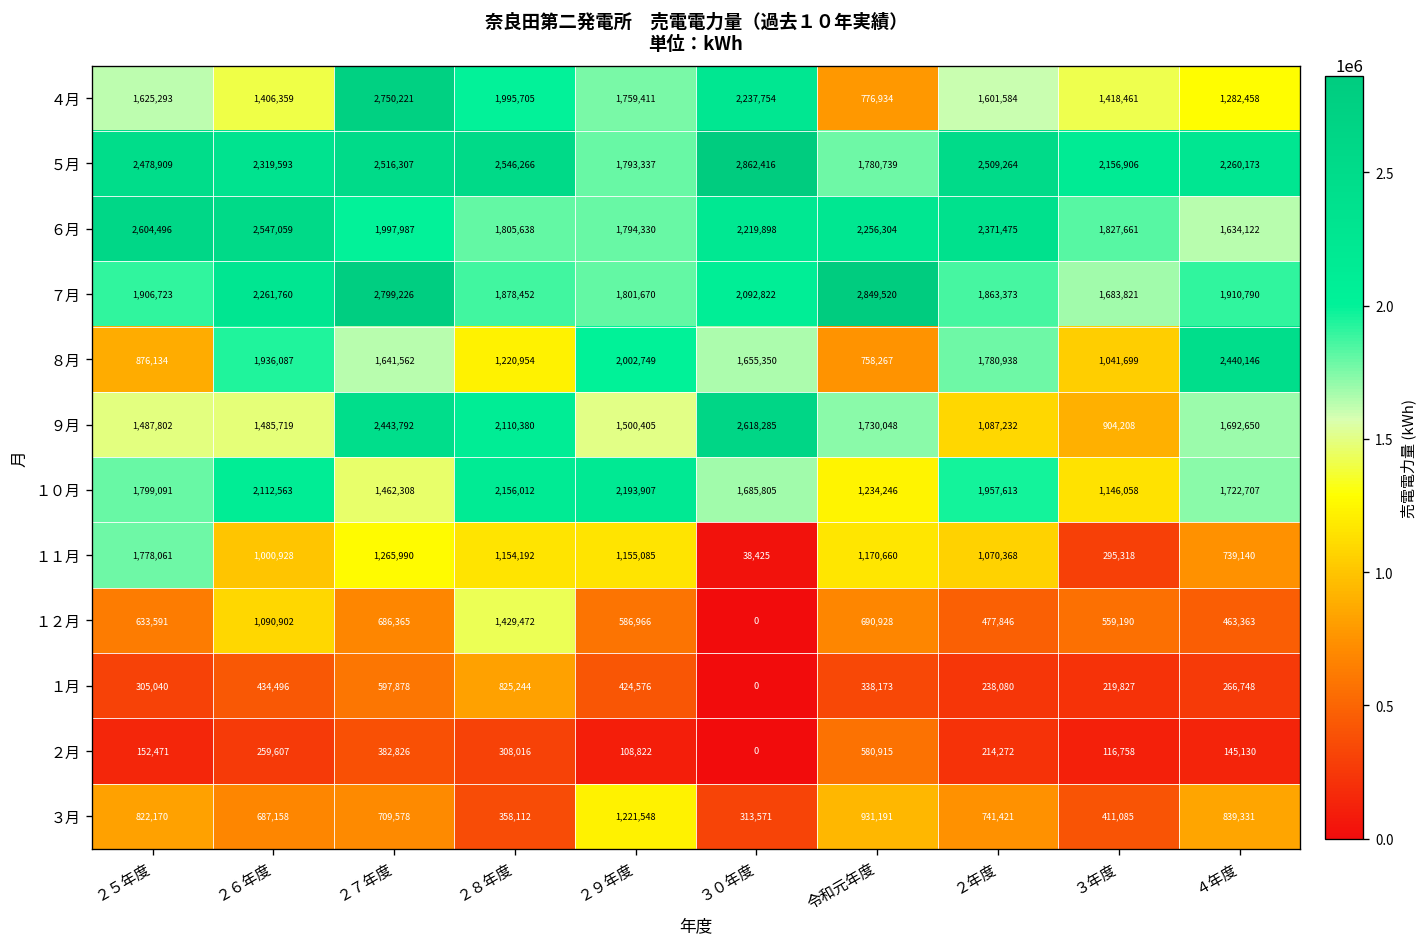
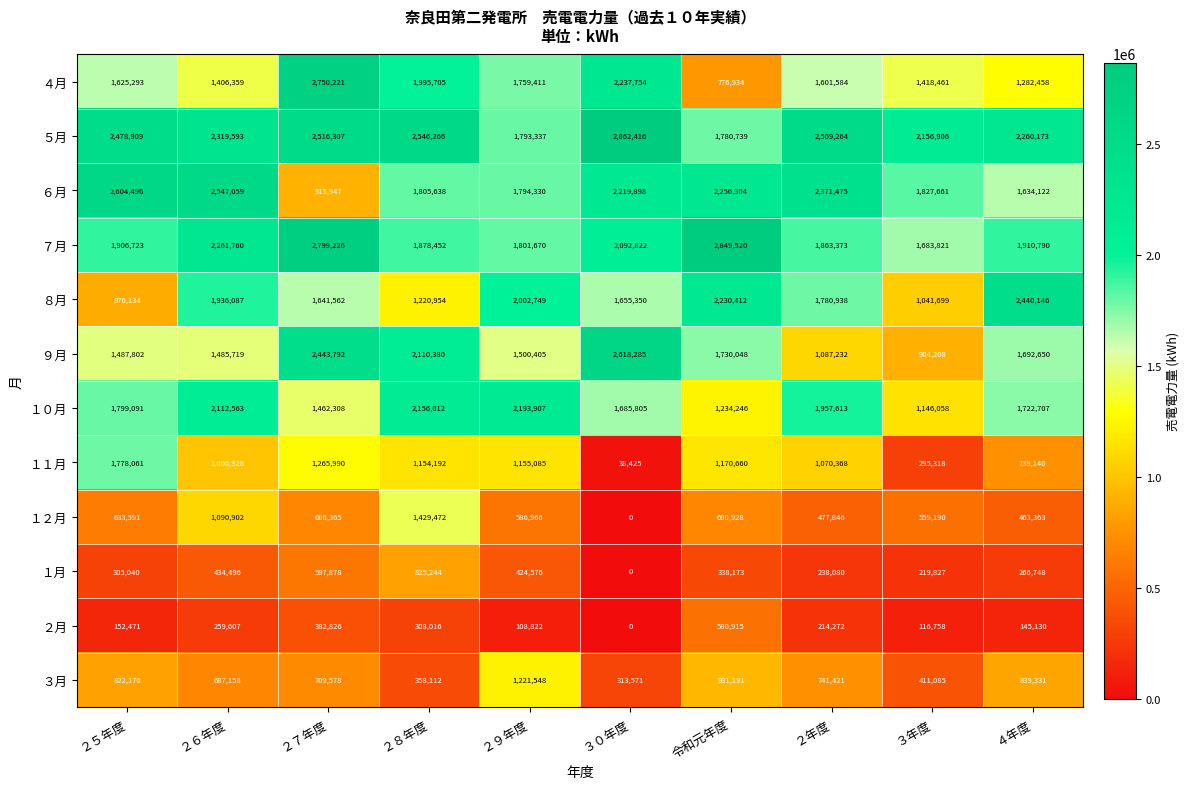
  {
    "４月": {
      "２５年度": "1,625,293",
      "２６年度": "1,406,359",
      "２７年度": "2,750,221",
      "２８年度": "1,995,705",
      "２９年度": "1,759,411",
      "３０年度": "2,237,754",
      "令和元年度": "776,934",
      "２年度": "1,601,584",
      "３年度": "1,418,461",
      "４年度": "1,282,458"
    },
    "５月": {
      "２５年度": "2,478,909",
      "２６年度": "2,319,593",
      "２７年度": "2,516,307",
      "２８年度": "2,546,266",
      "２９年度": "1,793,337",
      "３０年度": "2,862,416",
      "令和元年度": "1,780,739",
      "２年度": "2,509,264",
      "３年度": "2,156,906",
      "４年度": "2,260,173"
    },
    "６月": {
      "２５年度": "2,604,496",
      "２６年度": "2,547,059",
-     "２７年度": "1,997,987",
+     "２７年度": "915,947",
      "２８年度": "1,805,638",
      "２９年度": "1,794,330",
      "３０年度": "2,219,898",
      "令和元年度": "2,256,304",
      "２年度": "2,371,475",
      "３年度": "1,827,661",
      "４年度": "1,634,122"
    },
    "７月": {
      "２５年度": "1,906,723",
      "２６年度": "2,261,760",
      "２７年度": "2,799,226",
      "２８年度": "1,878,452",
      "２９年度": "1,801,670",
      "３０年度": "2,092,822",
      "令和元年度": "2,849,520",
      "２年度": "1,863,373",
      "３年度": "1,683,821",
      "４年度": "1,910,790"
    },
    "８月": {
      "２５年度": "876,134",
      "２６年度": "1,936,087",
      "２７年度": "1,641,562",
      "２８年度": "1,220,954",
      "２９年度": "2,002,749",
      "３０年度": "1,655,350",
-     "令和元年度": "758,267",
+     "令和元年度": "2,230,412",
      "２年度": "1,780,938",
      "３年度": "1,041,699",
      "４年度": "2,440,146"
    },
    "９月": {
      "２５年度": "1,487,802",
      "２６年度": "1,485,719",
      "２７年度": "2,443,792",
      "２８年度": "2,110,380",
      "２９年度": "1,500,405",
      "３０年度": "2,618,285",
      "令和元年度": "1,730,048",
      "２年度": "1,087,232",
      "３年度": "904,208",
      "４年度": "1,692,650"
    },
    "１０月": {
      "２５年度": "1,799,091",
      "２６年度": "2,112,563",
      "２７年度": "1,462,308",
      "２８年度": "2,156,012",
      "２９年度": "2,193,907",
      "３０年度": "1,685,805",
      "令和元年度": "1,234,246",
      "２年度": "1,957,613",
      "３年度": "1,146,058",
      "４年度": "1,722,707"
    },
    "１１月": {
      "２５年度": "1,778,061",
      "２６年度": "1,000,928",
      "２７年度": "1,265,990",
      "２８年度": "1,154,192",
      "２９年度": "1,155,085",
      "３０年度": "38,425",
      "令和元年度": "1,170,660",
      "２年度": "1,070,368",
      "３年度": "295,318",
      "４年度": "739,140"
    },
    "１２月": {
      "２５年度": "633,591",
      "２６年度": "1,090,902",
      "２７年度": "686,365",
      "２８年度": "1,429,472",
      "２９年度": "586,966",
      "３０年度": "0",
      "令和元年度": "690,928",
      "２年度": "477,846",
      "３年度": "559,190",
      "４年度": "463,363"
    },
    "１月": {
      "２５年度": "305,040",
      "２６年度": "434,496",
      "２７年度": "597,878",
      "２８年度": "825,244",
      "２９年度": "424,576",
      "３０年度": "0",
      "令和元年度": "338,173",
      "２年度": "238,080",
      "３年度": "219,827",
      "４年度": "266,748"
    },
    "２月": {
      "２５年度": "152,471",
      "２６年度": "259,607",
      "２７年度": "382,826",
      "２８年度": "308,016",
      "２９年度": "108,822",
      "３０年度": "0",
      "令和元年度": "580,915",
      "２年度": "214,272",
      "３年度": "116,758",
      "４年度": "145,130"
    },
    "３月": {
      "２５年度": "822,170",
      "２６年度": "687,158",
      "２７年度": "709,578",
      "２８年度": "358,112",
      "２９年度": "1,221,548",
      "３０年度": "313,571",
      "令和元年度": "931,191",
      "２年度": "741,421",
      "３年度": "411,085",
      "４年度": "839,331"
    }
  }
